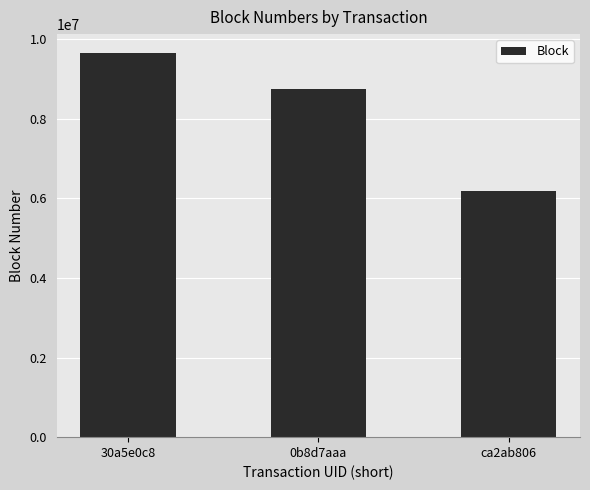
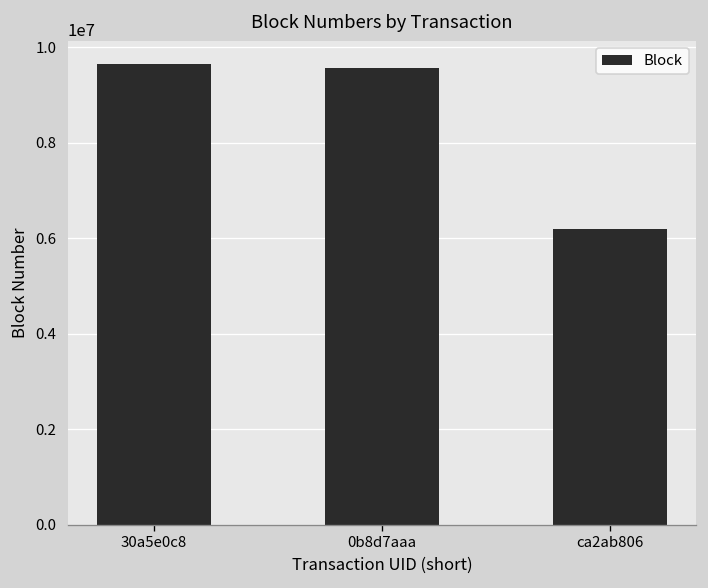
  {
    "30a5e0c8": 9600000,
-   "0b8d7aaa": 8700000,
+   "0b8d7aaa": 9600000,
    "ca2ab806": 6200000
  }
